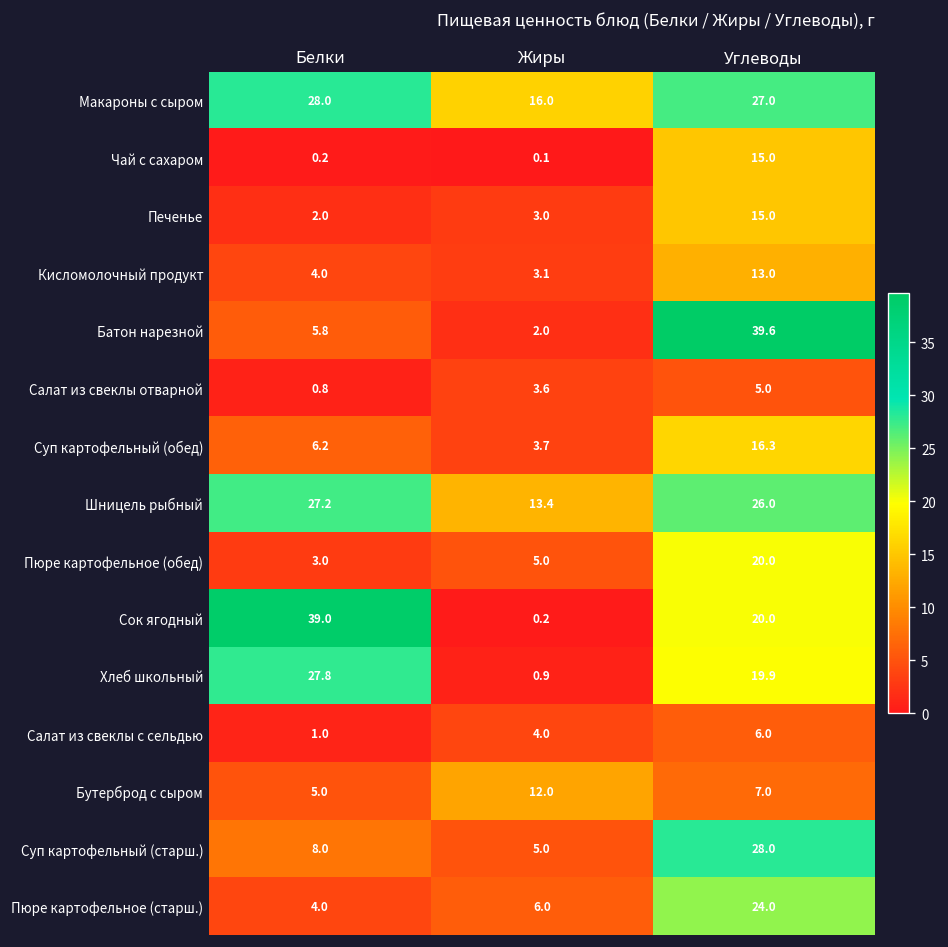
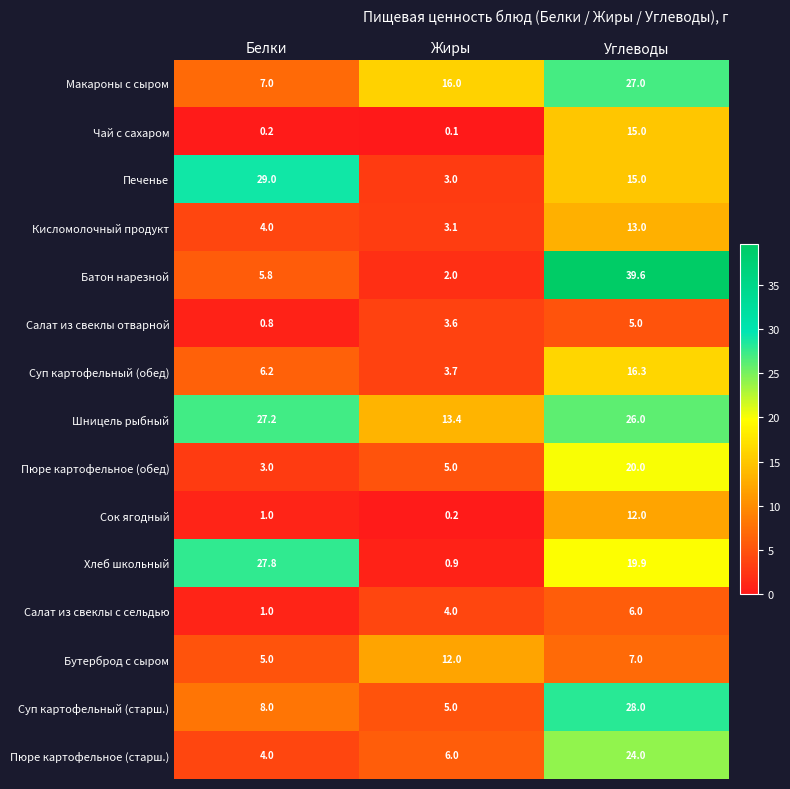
  {
    "Макароны с сыром": {
-     "Белки": 28.0,
+     "Белки": 7.0,
      "Жиры": 16.0,
      "Углеводы": 27.0
    },
    "Чай с сахаром": {
      "Белки": 0.2,
      "Жиры": 0.1,
      "Углеводы": 15.0
    },
    "Печенье": {
-     "Белки": 2.0,
+     "Белки": 29.0,
      "Жиры": 3.0,
      "Углеводы": 15.0
    },
    "Кисломолочный продукт": {
      "Белки": 4.0,
      "Жиры": 3.1,
      "Углеводы": 13.0
    },
    "Батон нарезной": {
      "Белки": 5.8,
      "Жиры": 2.0,
      "Углеводы": 39.6
    },
    "Салат из свеклы отварной": {
      "Белки": 0.8,
      "Жиры": 3.6,
      "Углеводы": 5.0
    },
    "Суп картофельный (обед)": {
      "Белки": 6.2,
      "Жиры": 3.7,
      "Углеводы": 16.3
    },
    "Шницель рыбный": {
      "Белки": 27.2,
      "Жиры": 13.4,
      "Углеводы": 26.0
    },
    "Пюре картофельное (обед)": {
      "Белки": 3.0,
      "Жиры": 5.0,
      "Углеводы": 20.0
    },
    "Сок ягодный": {
-     "Белки": 39.0,
+     "Белки": 1.0,
      "Жиры": 0.2,
-     "Углеводы": 20.0
+     "Углеводы": 12.0
    },
    "Хлеб школьный": {
      "Белки": 27.8,
      "Жиры": 0.9,
      "Углеводы": 19.9
    },
    "Салат из свеклы с сельдью": {
      "Белки": 1.0,
      "Жиры": 4.0,
      "Углеводы": 6.0
    },
    "Бутерброд с сыром": {
      "Белки": 5.0,
      "Жиры": 12.0,
      "Углеводы": 7.0
    },
    "Суп картофельный (старш.)": {
      "Белки": 8.0,
      "Жиры": 5.0,
      "Углеводы": 28.0
    },
    "Пюре картофельное (старш.)": {
      "Белки": 4.0,
      "Жиры": 6.0,
      "Углеводы": 24.0
    }
  }
